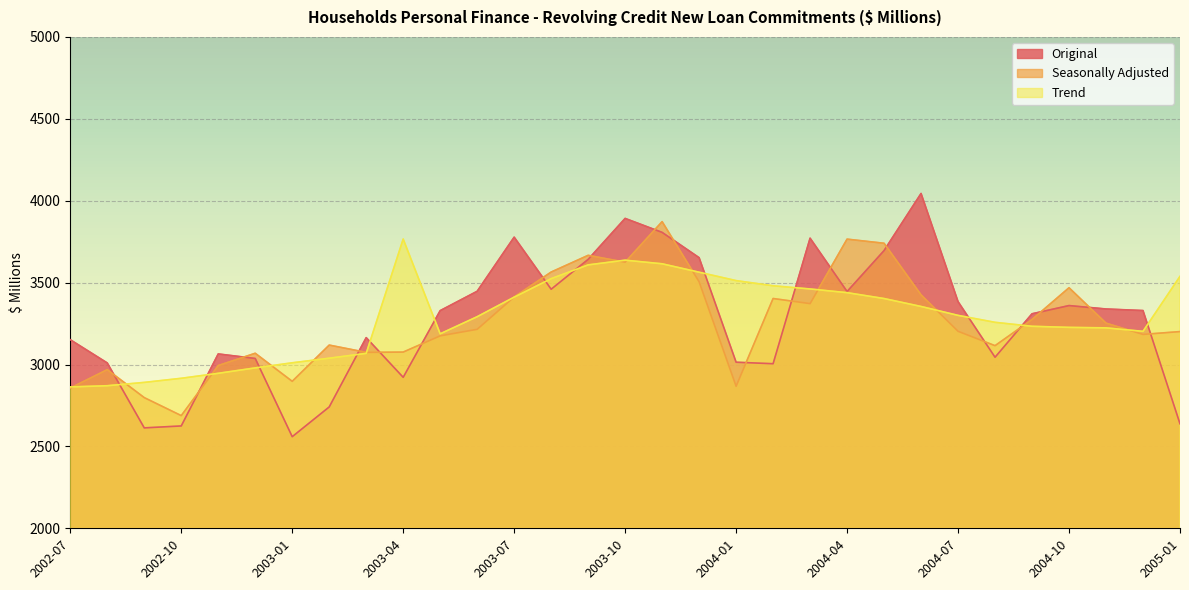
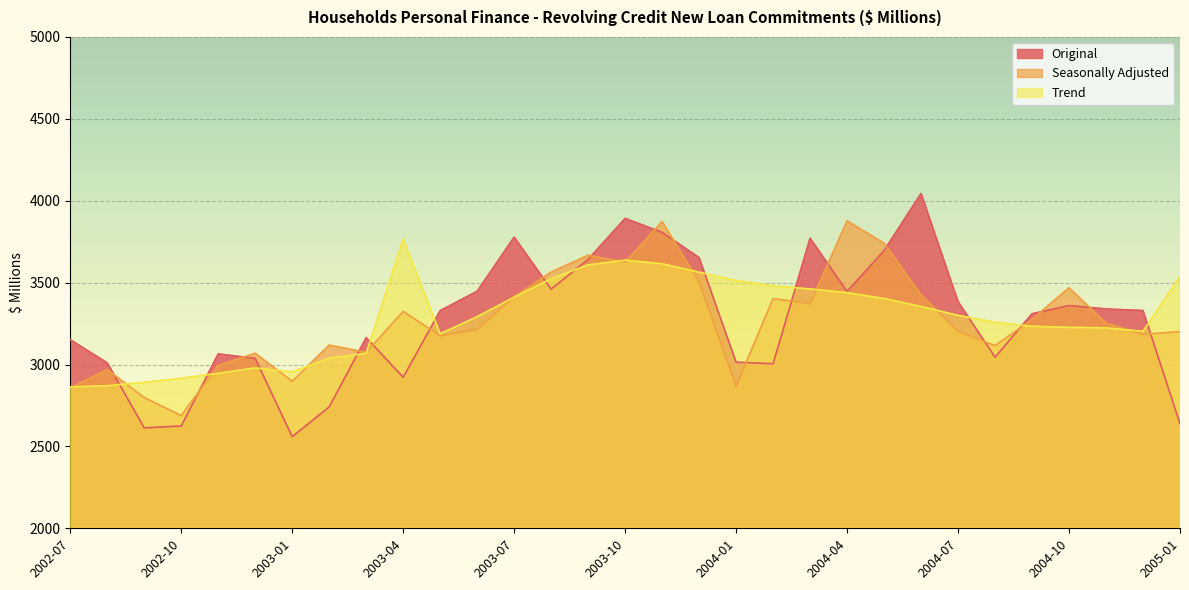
  {
    "Original": {
      "2002-07": 3150,
      "2002-10": 2620,
      "2003-01": 2560,
      "2003-04": 2920,
      "2003-07": 3780,
      "2003-10": 3890,
      "2004-01": 3010,
      "2004-07": 3380,
      "2004-10": 3360,
      "2005-01": 2640
    },
    "Seasonally Adjusted": {
      "2002-10": 2690,
      "2003-01": 2900,
-     "2003-04": 3080,
+     "2003-04": 3320,
      "2004-01": 2870,
-     "2004-04": 3770,
+     "2004-04": 3880,
      "2004-07": 3200,
      "2004-10": 3470,
      "2005-01": 3200
    },
    "Trend": {
      "2002-10": 2920,
-     "2003-01": 3010,
+     "2003-01": 2960,
      "2003-04": 3770,
      "2004-01": 3510,
      "2004-07": 3300,
      "2004-10": 3230,
      "2005-01": 3540
    }
  }
